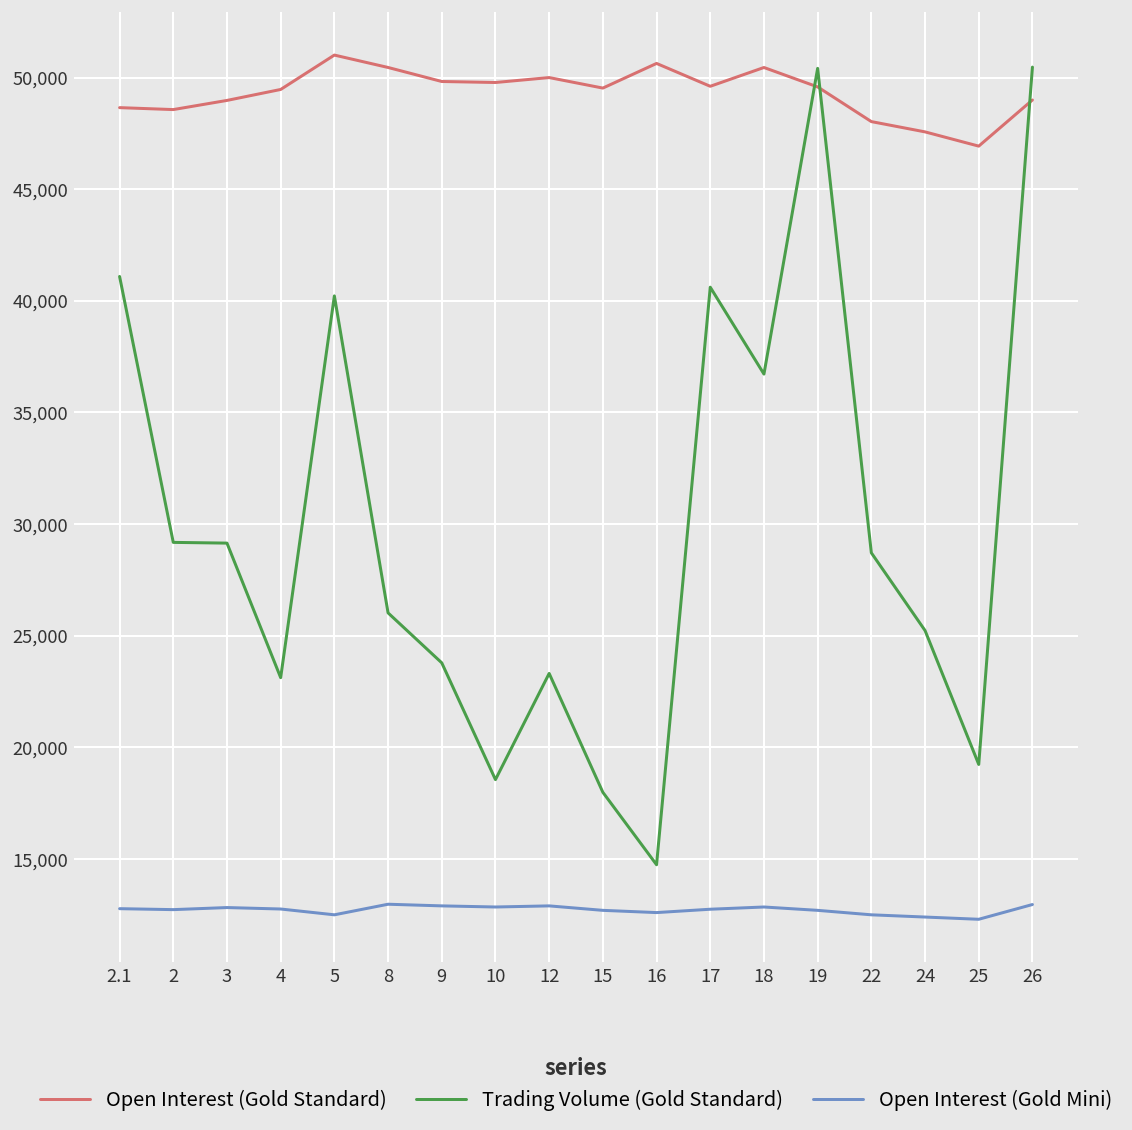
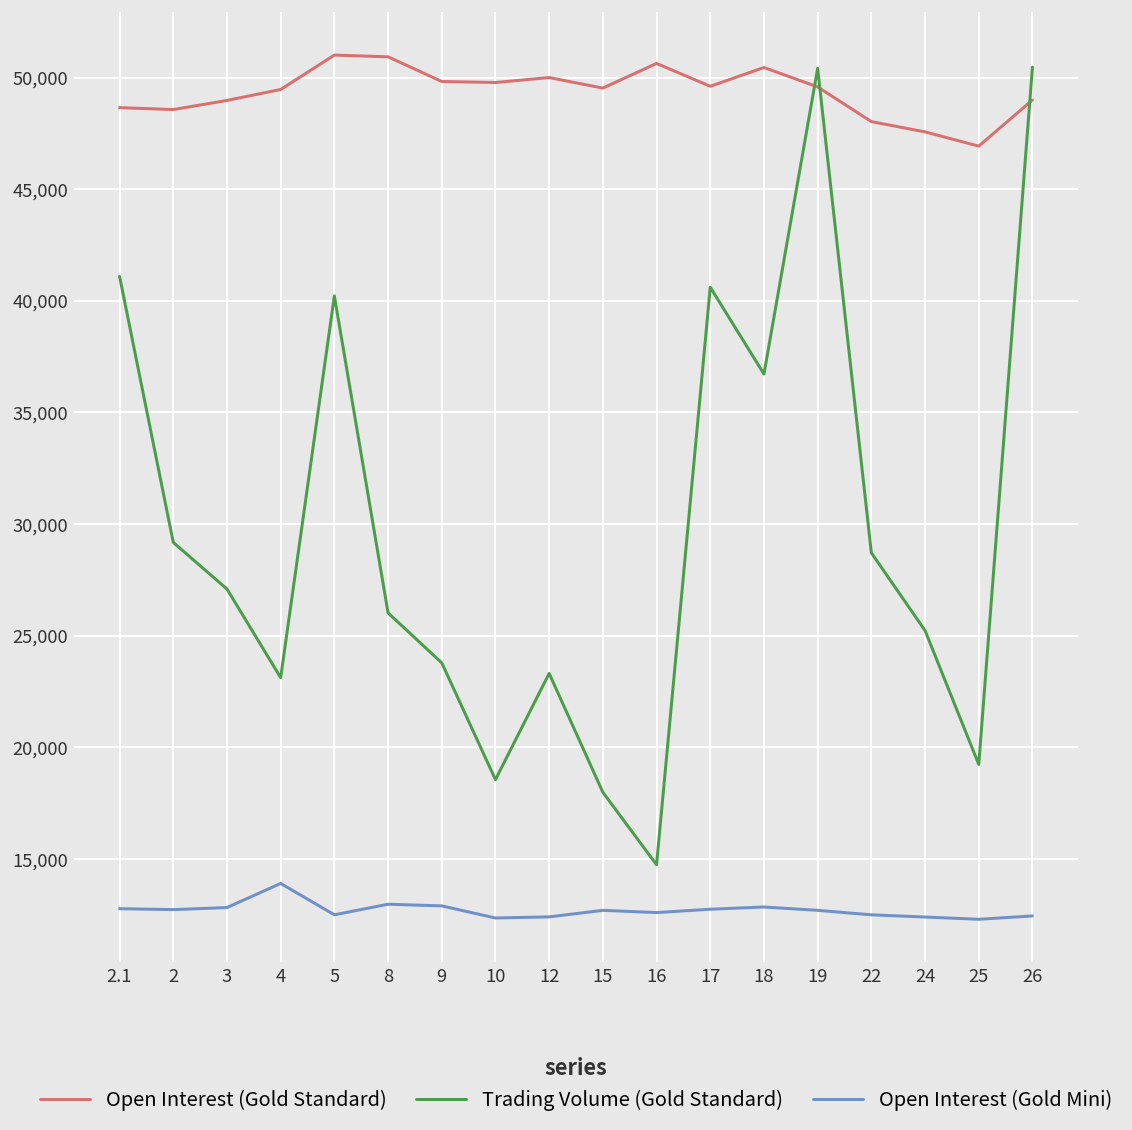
  {
    "Open Interest (Gold Standard)": {
      "2.1": "48,700",
      "2": "48,600",
      "3": "49,000",
      "4": "49,500",
      "5": "51,000",
-     "8": "50,500",
+     "8": "50,900",
      "9": "49,800",
      "10": "49,800",
      "12": "50,000",
      "15": "49,500",
      "16": "50,600",
      "17": "49,600",
      "18": "50,500",
      "19": "49,600",
      "22": "48,000",
      "24": "47,600",
      "25": "46,900",
      "26": "49,000"
    },
    "Trading Volume (Gold Standard)": {
      "2.1": "41,100",
      "2": "29,200",
-     "3": "29,100",
+     "3": "27,100",
      "4": "23,100",
      "5": "40,200",
      "8": "26,000",
      "9": "23,800",
      "10": "18,600",
      "12": "23,300",
      "15": "18,000",
      "16": "14,700",
      "17": "40,600",
      "18": "36,700",
      "19": "50,400",
      "22": "28,700",
      "24": "25,200",
      "25": "19,200",
      "26": "50,500"
    },
    "Open Interest (Gold Mini)": {
      "2.1": "12,800",
      "2": "12,700",
      "3": "12,800",
-     "4": "12,800",
+     "4": "13,900",
      "5": "12,500",
      "8": "13,000",
      "9": "12,900",
-     "10": "12,900",
-     "12": "12,900",
+     "10": "12,400",
+     "12": "12,400",
      "15": "12,700",
      "16": "12,600",
      "17": "12,800",
      "18": "12,900",
      "19": "12,700",
      "22": "12,500",
      "24": "12,400",
      "25": "12,300",
-     "26": "13,000"
+     "26": "12,500"
    }
  }
